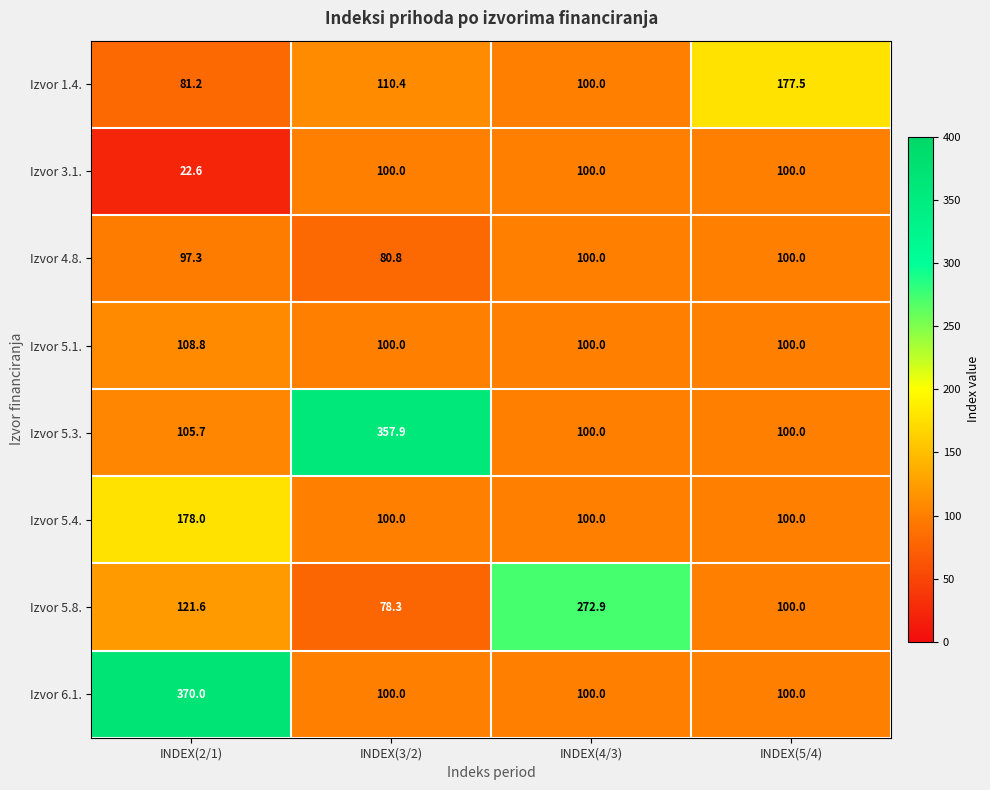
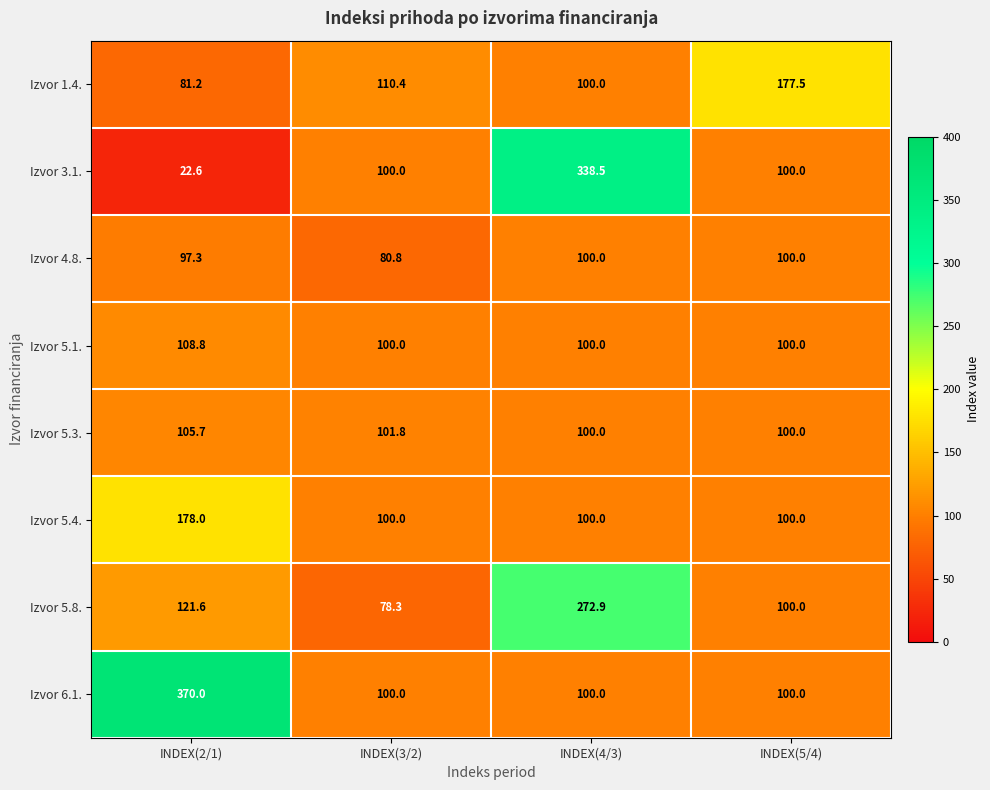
  {
    "Izvor 1.4.": {
      "INDEX(2/1)": 81.2,
      "INDEX(3/2)": 110.4,
      "INDEX(4/3)": 100.0,
      "INDEX(5/4)": 177.5
    },
    "Izvor 3.1.": {
      "INDEX(2/1)": 22.6,
      "INDEX(3/2)": 100.0,
-     "INDEX(4/3)": 100.0,
+     "INDEX(4/3)": 338.5,
      "INDEX(5/4)": 100.0
    },
    "Izvor 4.8.": {
      "INDEX(2/1)": 97.3,
      "INDEX(3/2)": 80.8,
      "INDEX(4/3)": 100.0,
      "INDEX(5/4)": 100.0
    },
    "Izvor 5.1.": {
      "INDEX(2/1)": 108.8,
      "INDEX(3/2)": 100.0,
      "INDEX(4/3)": 100.0,
      "INDEX(5/4)": 100.0
    },
    "Izvor 5.3.": {
      "INDEX(2/1)": 105.7,
-     "INDEX(3/2)": 357.9,
+     "INDEX(3/2)": 101.8,
      "INDEX(4/3)": 100.0,
      "INDEX(5/4)": 100.0
    },
    "Izvor 5.4.": {
      "INDEX(2/1)": 178.0,
      "INDEX(3/2)": 100.0,
      "INDEX(4/3)": 100.0,
      "INDEX(5/4)": 100.0
    },
    "Izvor 5.8.": {
      "INDEX(2/1)": 121.6,
      "INDEX(3/2)": 78.3,
      "INDEX(4/3)": 272.9,
      "INDEX(5/4)": 100.0
    },
    "Izvor 6.1.": {
      "INDEX(2/1)": 370.0,
      "INDEX(3/2)": 100.0,
      "INDEX(4/3)": 100.0,
      "INDEX(5/4)": 100.0
    }
  }
